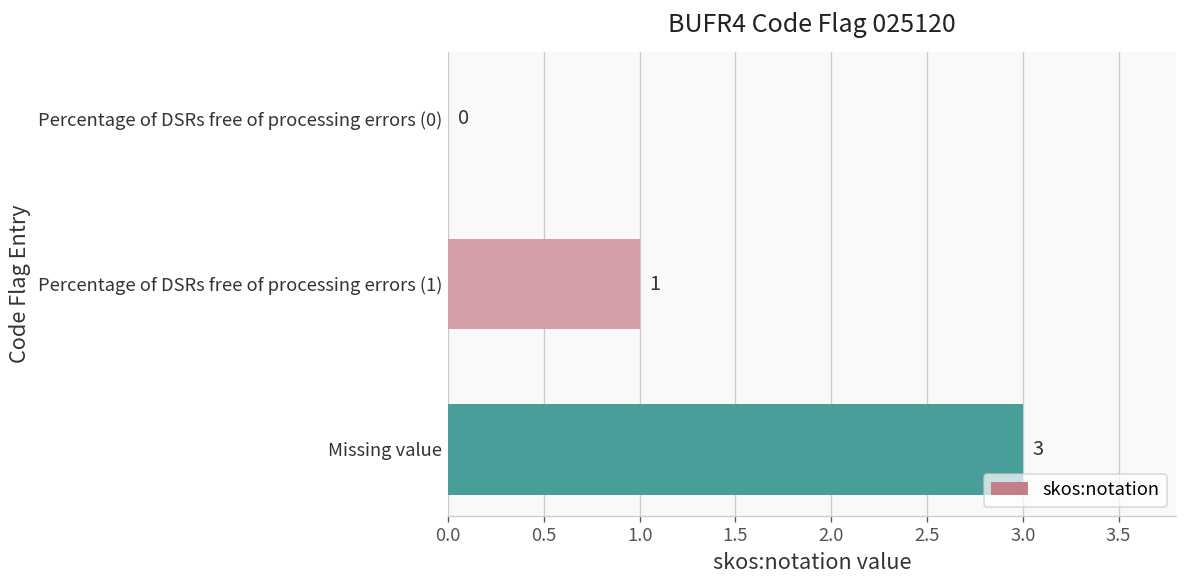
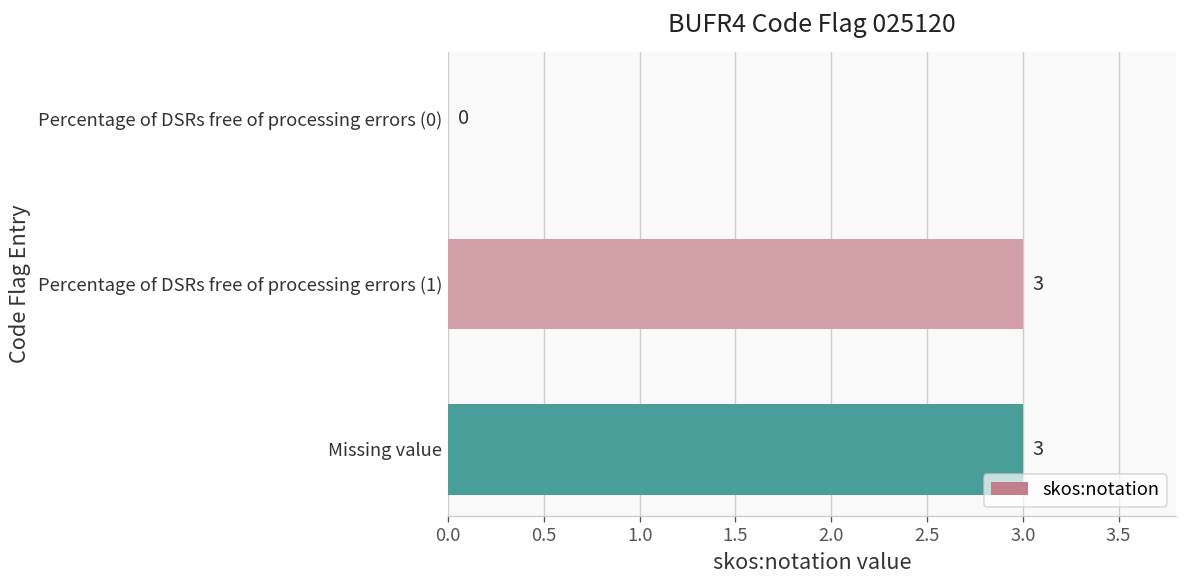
  {
    "Percentage of DSRs free of processing errors (0)": 0,
-   "Percentage of DSRs free of processing errors (1)": 1,
+   "Percentage of DSRs free of processing errors (1)": 3,
    "Missing value": 3
  }
